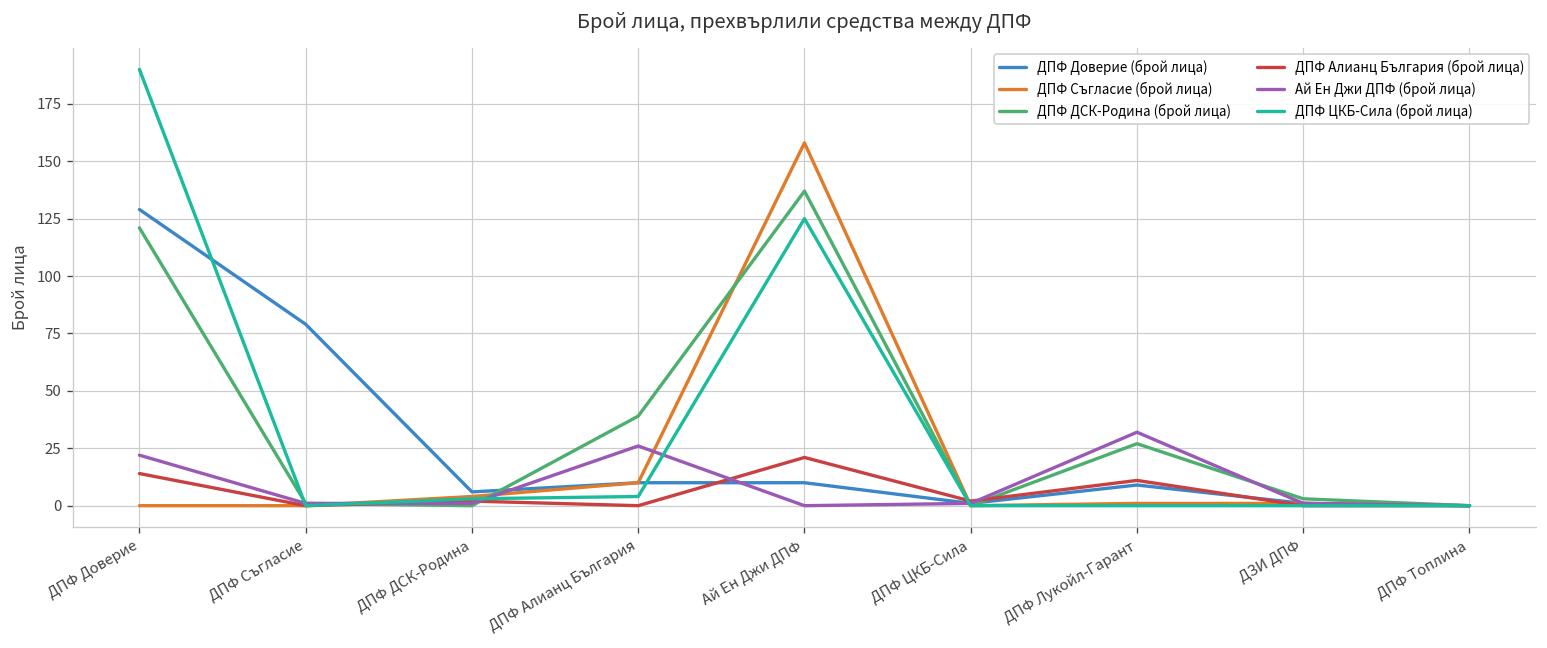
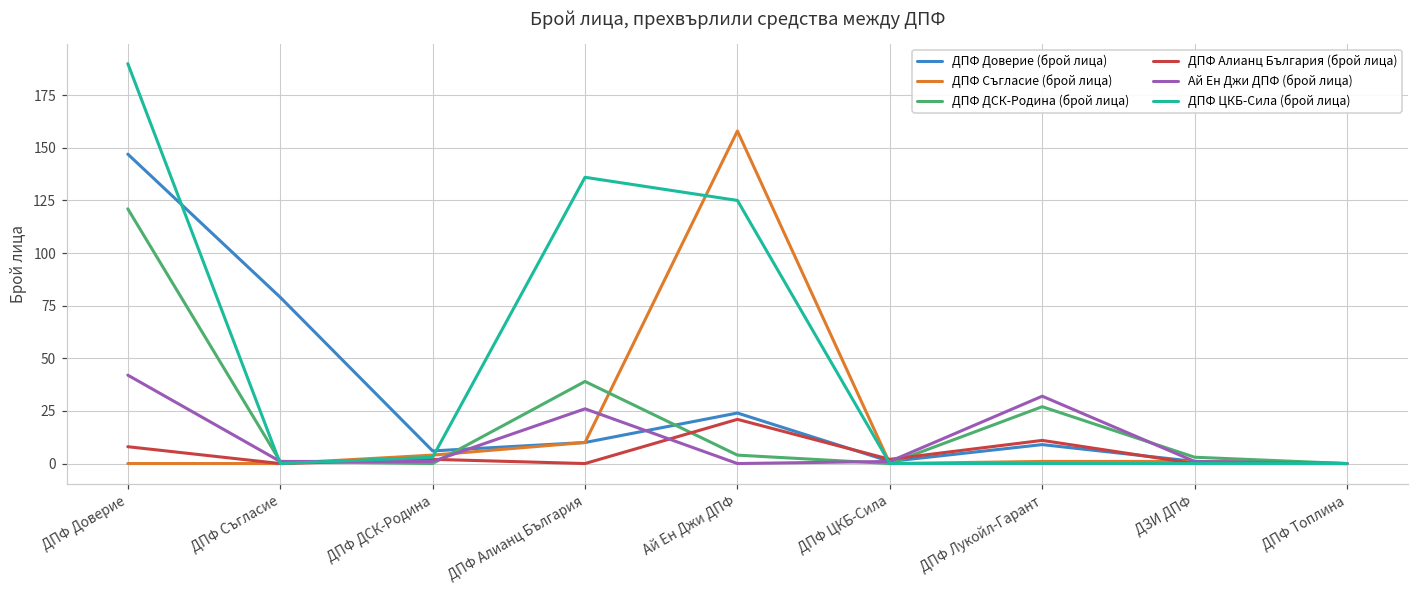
  {
    "ДПФ Доверие (брой лица)": {
-     "ДПФ Доверие": 129,
+     "ДПФ Доверие": 147,
      "ДПФ Съгласие": 79,
      "ДПФ ДСК-Родина": 6,
-     "Ай Ен Джи ДПФ": 10,
+     "Ай Ен Джи ДПФ": 24,
      "ДПФ Лукойл-Гарант": 9
    },
    "ДПФ Съгласие (брой лица)": {
      "ДПФ Доверие": 0,
      "Ай Ен Джи ДПФ": 158
    },
    "ДПФ ДСК-Родина (брой лица)": {
      "ДПФ Доверие": 121,
      "ДПФ Алианц България": 39,
-     "Ай Ен Джи ДПФ": 137,
+     "Ай Ен Джи ДПФ": 4,
      "ДПФ Лукойл-Гарант": 27,
      "ДЗИ ДПФ": 3
    },
    "ДПФ Алианц България (брой лица)": {
-     "ДПФ Доверие": 14,
+     "ДПФ Доверие": 8,
      "ДПФ Алианц България": 0,
      "Ай Ен Джи ДПФ": 21,
      "ДПФ Лукойл-Гарант": 11
    },
    "Ай Ен Джи ДПФ (брой лица)": {
-     "ДПФ Доверие": 22,
+     "ДПФ Доверие": 42,
      "ДПФ Алианц България": 26,
      "Ай Ен Джи ДПФ": 0,
      "ДПФ Лукойл-Гарант": 32
    },
    "ДПФ ЦКБ-Сила (брой лица)": {
      "ДПФ Доверие": 190,
-     "ДПФ Алианц България": 4,
+     "ДПФ Алианц България": 136,
      "Ай Ен Джи ДПФ": 125
    }
  }
